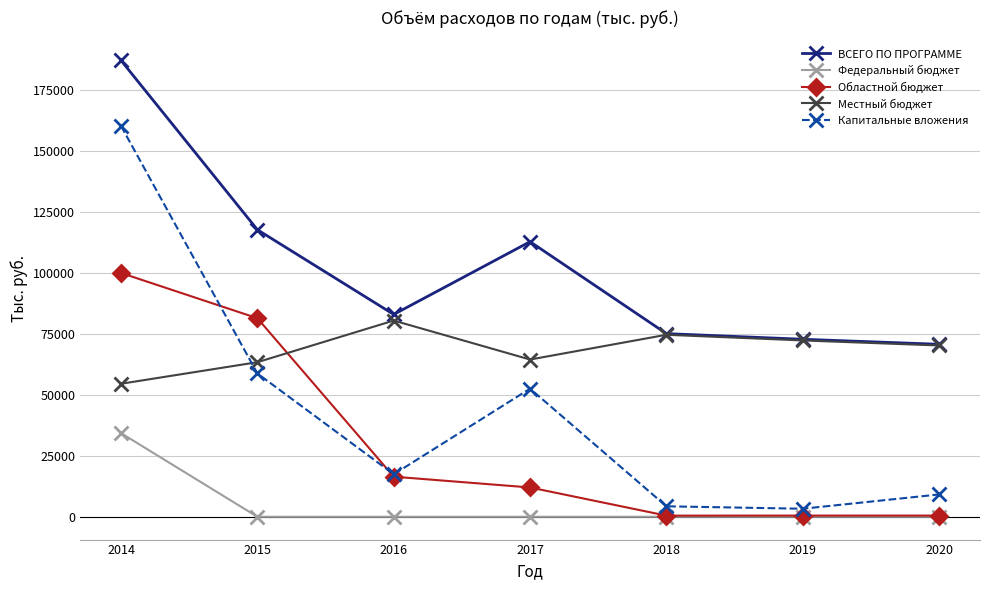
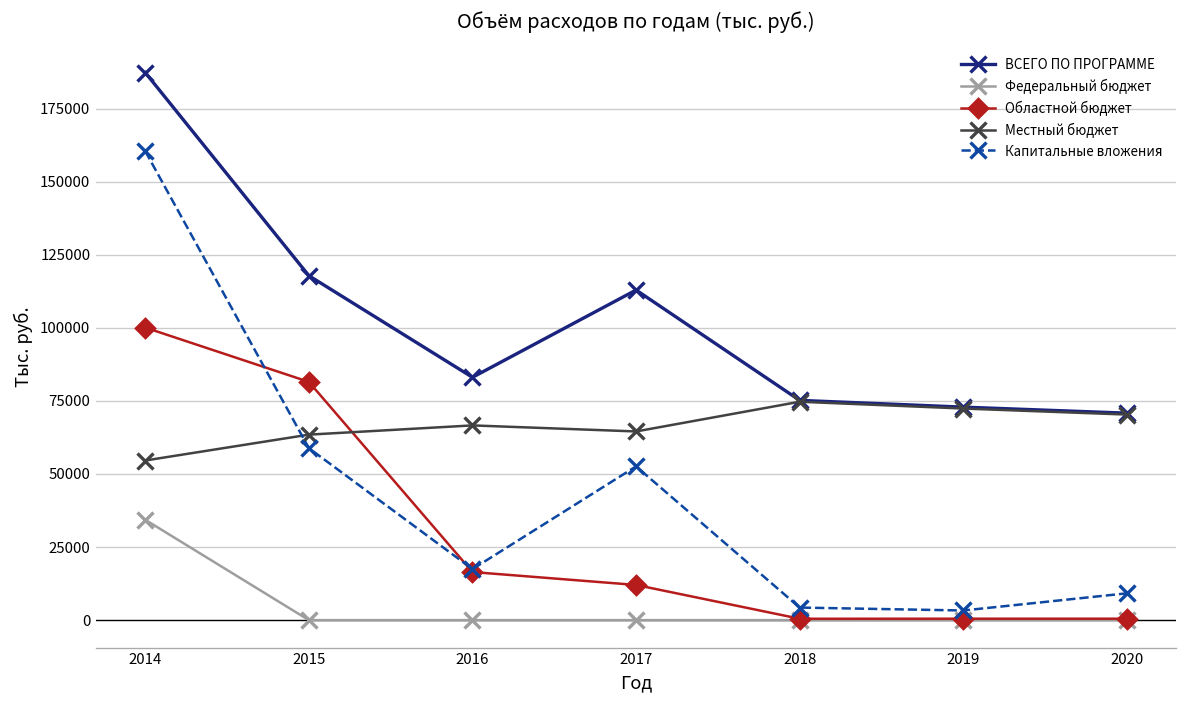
  {
    "Федеральный бюджет": {
      "2014": 34000,
      "2015": 0,
      "2016": 0,
      "2017": 0
    },
    "Областной бюджет": {
      "2014": 100000,
      "2015": 82000,
      "2017": 12000
    },
    "Местный бюджет": {
      "2014": 55000,
      "2015": 63000,
-     "2016": 81000,
+     "2016": 67000,
      "2017": 65000
    }
  }
